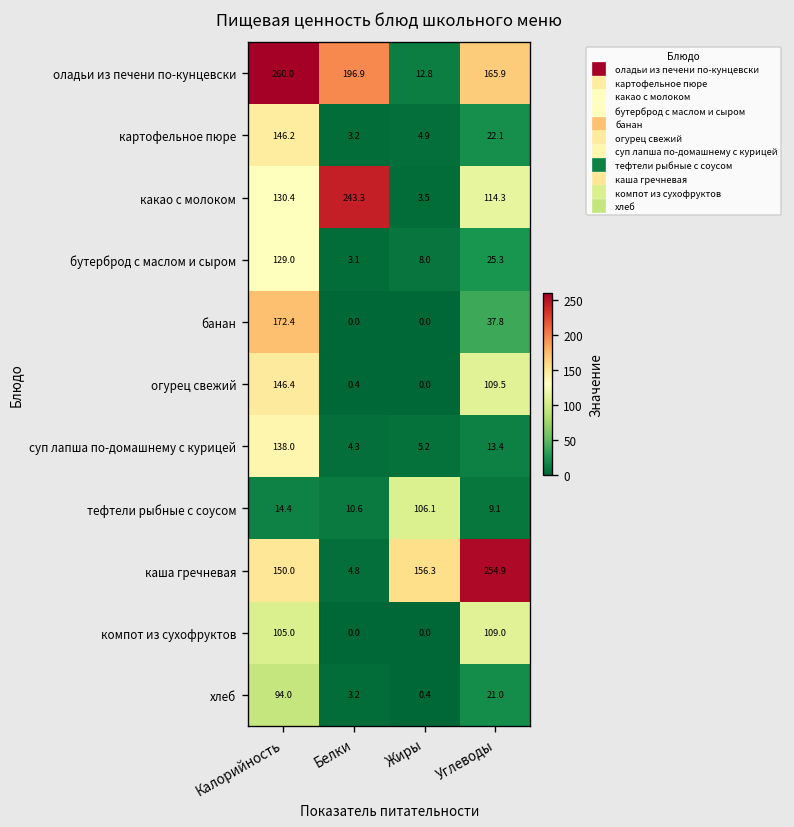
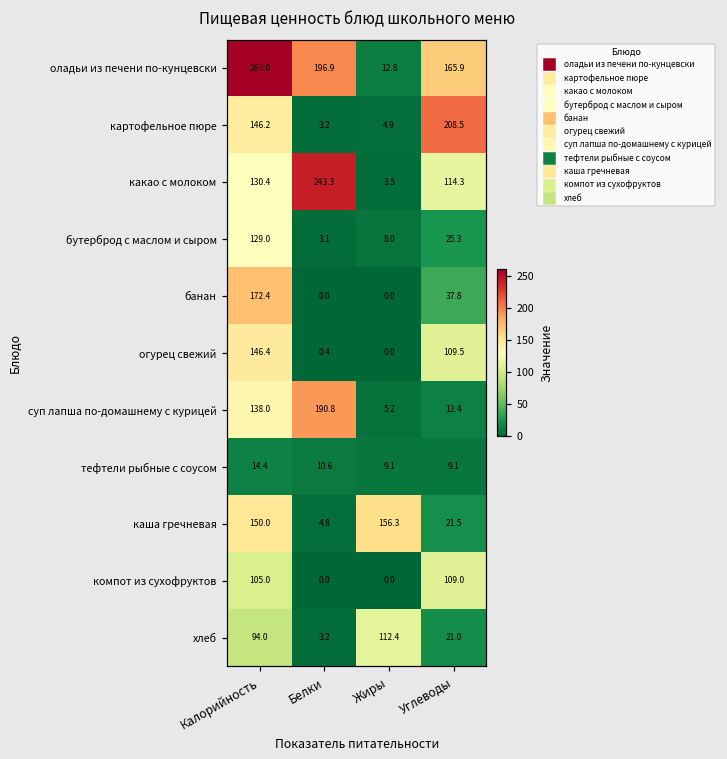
  {
    "оладьи из печени по-кунцевски": {
      "Калорийность": 260.0,
      "Белки": 196.9,
      "Жиры": 12.8,
      "Углеводы": 165.9
    },
    "картофельное пюре": {
      "Калорийность": 146.2,
      "Белки": 3.2,
      "Жиры": 4.9,
-     "Углеводы": 22.1
+     "Углеводы": 208.5
    },
    "какао с молоком": {
      "Калорийность": 130.4,
      "Белки": 243.3,
      "Жиры": 3.5,
      "Углеводы": 114.3
    },
    "бутерброд с маслом и сыром": {
      "Калорийность": 129.0,
      "Белки": 3.1,
      "Жиры": 8.0,
      "Углеводы": 25.3
    },
    "банан": {
      "Калорийность": 172.4,
      "Белки": 0.0,
      "Жиры": 0.0,
      "Углеводы": 37.8
    },
    "огурец свежий": {
      "Калорийность": 146.4,
      "Белки": 0.4,
      "Жиры": 0.0,
      "Углеводы": 109.5
    },
    "суп лапша по-домашнему с курицей": {
      "Калорийность": 138.0,
-     "Белки": 4.3,
+     "Белки": 190.8,
      "Жиры": 5.2,
      "Углеводы": 13.4
    },
    "тефтели рыбные с соусом": {
      "Калорийность": 14.4,
      "Белки": 10.6,
-     "Жиры": 106.1,
+     "Жиры": 9.1,
      "Углеводы": 9.1
    },
    "каша гречневая": {
      "Калорийность": 150.0,
      "Белки": 4.8,
      "Жиры": 156.3,
-     "Углеводы": 254.9
+     "Углеводы": 21.5
    },
    "компот из сухофруктов": {
      "Калорийность": 105.0,
      "Белки": 0.0,
      "Жиры": 0.0,
      "Углеводы": 109.0
    },
    "хлеб": {
      "Калорийность": 94.0,
      "Белки": 3.2,
-     "Жиры": 0.4,
+     "Жиры": 112.4,
      "Углеводы": 21.0
    }
  }
